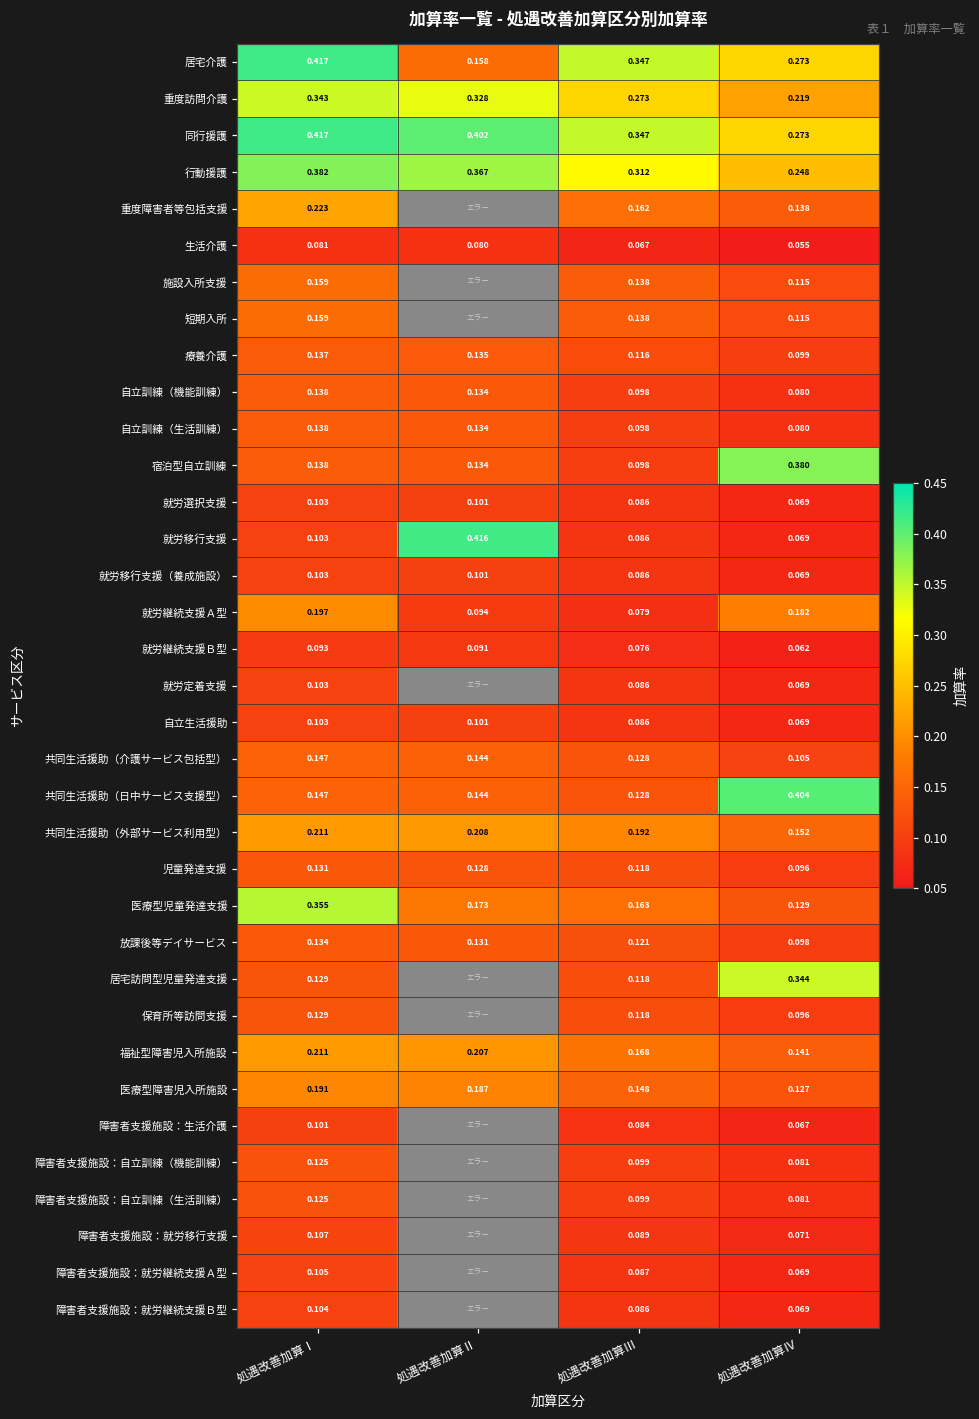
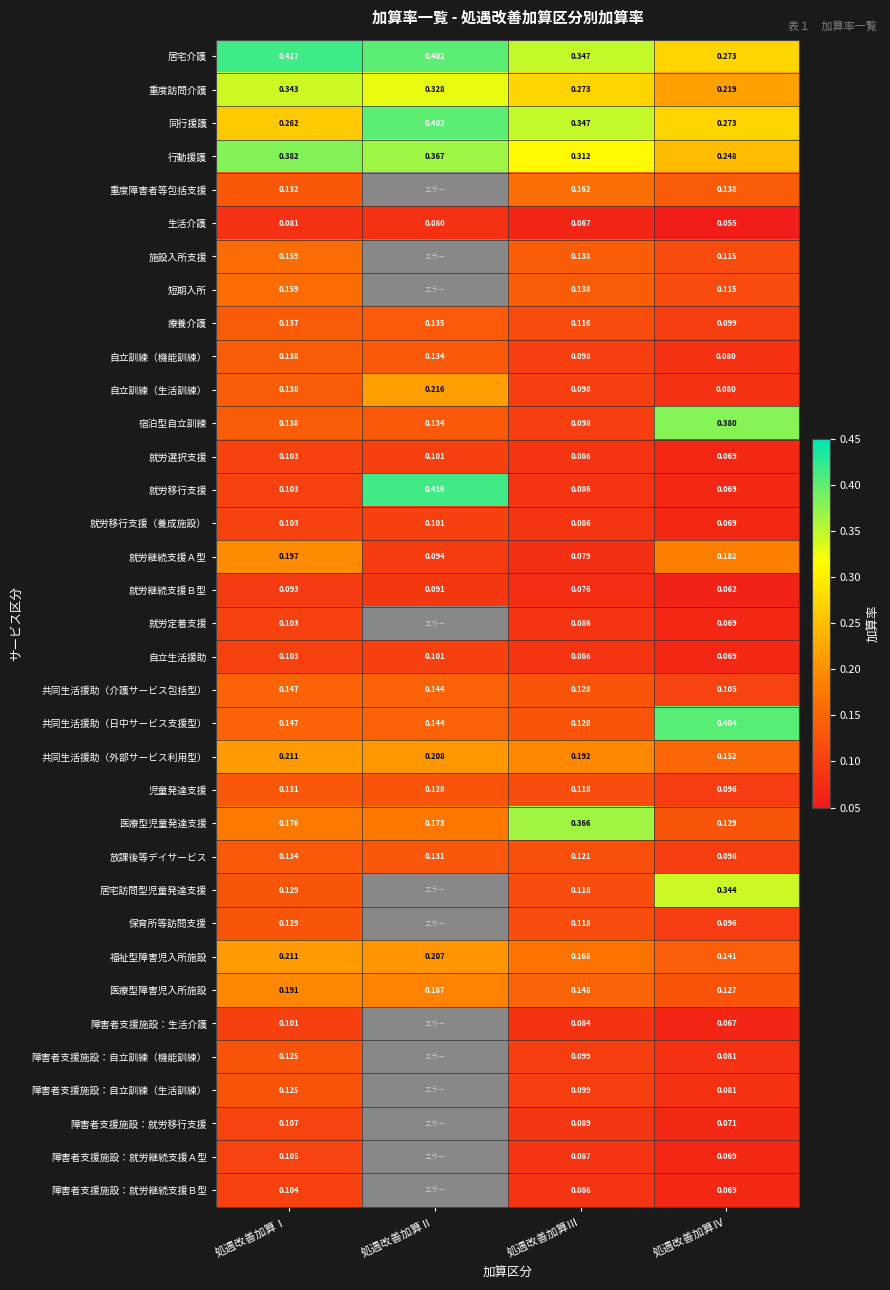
  {
    "居宅介護": {
      "処遇改善加算Ⅰ": 0.417,
-     "処遇改善加算Ⅱ": 0.158,
+     "処遇改善加算Ⅱ": 0.402,
      "処遇改善加算Ⅲ": 0.347,
      "処遇改善加算Ⅳ": 0.273
    },
    "重度訪問介護": {
      "処遇改善加算Ⅰ": 0.343,
      "処遇改善加算Ⅱ": 0.328,
      "処遇改善加算Ⅲ": 0.273,
      "処遇改善加算Ⅳ": 0.219
    },
    "同行援護": {
-     "処遇改善加算Ⅰ": 0.417,
+     "処遇改善加算Ⅰ": 0.262,
      "処遇改善加算Ⅱ": 0.402,
      "処遇改善加算Ⅲ": 0.347,
      "処遇改善加算Ⅳ": 0.273
    },
    "行動援護": {
      "処遇改善加算Ⅰ": 0.382,
      "処遇改善加算Ⅱ": 0.367,
      "処遇改善加算Ⅲ": 0.312,
      "処遇改善加算Ⅳ": 0.248
    },
    "重度障害者等包括支援": {
-     "処遇改善加算Ⅰ": 0.223,
+     "処遇改善加算Ⅰ": 0.132,
      "処遇改善加算Ⅲ": 0.162,
      "処遇改善加算Ⅳ": 0.138
    },
    "生活介護": {
      "処遇改善加算Ⅰ": 0.081,
      "処遇改善加算Ⅱ": 0.080,
      "処遇改善加算Ⅲ": 0.067,
      "処遇改善加算Ⅳ": 0.055
    },
    "施設入所支援": {
      "処遇改善加算Ⅰ": 0.159,
      "処遇改善加算Ⅲ": 0.138,
      "処遇改善加算Ⅳ": 0.115
    },
    "短期入所": {
      "処遇改善加算Ⅰ": 0.159,
      "処遇改善加算Ⅲ": 0.138,
      "処遇改善加算Ⅳ": 0.115
    },
    "療養介護": {
      "処遇改善加算Ⅰ": 0.137,
      "処遇改善加算Ⅱ": 0.135,
      "処遇改善加算Ⅲ": 0.116,
      "処遇改善加算Ⅳ": 0.099
    },
    "自立訓練（機能訓練）": {
      "処遇改善加算Ⅰ": 0.138,
      "処遇改善加算Ⅱ": 0.134,
      "処遇改善加算Ⅲ": 0.098,
      "処遇改善加算Ⅳ": 0.080
    },
    "自立訓練（生活訓練）": {
      "処遇改善加算Ⅰ": 0.138,
-     "処遇改善加算Ⅱ": 0.134,
+     "処遇改善加算Ⅱ": 0.216,
      "処遇改善加算Ⅲ": 0.098,
      "処遇改善加算Ⅳ": 0.080
    },
    "宿泊型自立訓練": {
      "処遇改善加算Ⅰ": 0.138,
      "処遇改善加算Ⅱ": 0.134,
      "処遇改善加算Ⅲ": 0.098,
      "処遇改善加算Ⅳ": 0.380
    },
    "就労選択支援": {
      "処遇改善加算Ⅰ": 0.103,
      "処遇改善加算Ⅱ": 0.101,
      "処遇改善加算Ⅲ": 0.086,
      "処遇改善加算Ⅳ": 0.069
    },
    "就労移行支援": {
      "処遇改善加算Ⅰ": 0.103,
      "処遇改善加算Ⅱ": 0.416,
      "処遇改善加算Ⅲ": 0.086,
      "処遇改善加算Ⅳ": 0.069
    },
    "就労移行支援（養成施設）": {
      "処遇改善加算Ⅰ": 0.103,
      "処遇改善加算Ⅱ": 0.101,
      "処遇改善加算Ⅲ": 0.086,
      "処遇改善加算Ⅳ": 0.069
    },
    "就労継続支援Ａ型": {
      "処遇改善加算Ⅰ": 0.197,
      "処遇改善加算Ⅱ": 0.094,
      "処遇改善加算Ⅲ": 0.079,
      "処遇改善加算Ⅳ": 0.182
    },
    "就労継続支援Ｂ型": {
      "処遇改善加算Ⅰ": 0.093,
      "処遇改善加算Ⅱ": 0.091,
      "処遇改善加算Ⅲ": 0.076,
      "処遇改善加算Ⅳ": 0.062
    },
    "就労定着支援": {
      "処遇改善加算Ⅰ": 0.103,
      "処遇改善加算Ⅲ": 0.086,
      "処遇改善加算Ⅳ": 0.069
    },
    "自立生活援助": {
      "処遇改善加算Ⅰ": 0.103,
      "処遇改善加算Ⅱ": 0.101,
      "処遇改善加算Ⅲ": 0.086,
      "処遇改善加算Ⅳ": 0.069
    },
    "共同生活援助（介護サービス包括型）": {
      "処遇改善加算Ⅰ": 0.147,
      "処遇改善加算Ⅱ": 0.144,
      "処遇改善加算Ⅲ": 0.128,
      "処遇改善加算Ⅳ": 0.105
    },
    "共同生活援助（日中サービス支援型）": {
      "処遇改善加算Ⅰ": 0.147,
      "処遇改善加算Ⅱ": 0.144,
      "処遇改善加算Ⅲ": 0.128,
      "処遇改善加算Ⅳ": 0.404
    },
    "共同生活援助（外部サービス利用型）": {
      "処遇改善加算Ⅰ": 0.211,
      "処遇改善加算Ⅱ": 0.208,
      "処遇改善加算Ⅲ": 0.192,
      "処遇改善加算Ⅳ": 0.152
    },
    "児童発達支援": {
      "処遇改善加算Ⅰ": 0.131,
      "処遇改善加算Ⅱ": 0.128,
      "処遇改善加算Ⅲ": 0.118,
      "処遇改善加算Ⅳ": 0.096
    },
    "医療型児童発達支援": {
-     "処遇改善加算Ⅰ": 0.355,
+     "処遇改善加算Ⅰ": 0.176,
      "処遇改善加算Ⅱ": 0.173,
-     "処遇改善加算Ⅲ": 0.163,
+     "処遇改善加算Ⅲ": 0.366,
      "処遇改善加算Ⅳ": 0.129
    },
    "放課後等デイサービス": {
      "処遇改善加算Ⅰ": 0.134,
      "処遇改善加算Ⅱ": 0.131,
      "処遇改善加算Ⅲ": 0.121,
      "処遇改善加算Ⅳ": 0.098
    },
    "居宅訪問型児童発達支援": {
      "処遇改善加算Ⅰ": 0.129,
      "処遇改善加算Ⅲ": 0.118,
      "処遇改善加算Ⅳ": 0.344
    },
    "保育所等訪問支援": {
      "処遇改善加算Ⅰ": 0.129,
      "処遇改善加算Ⅲ": 0.118,
      "処遇改善加算Ⅳ": 0.096
    },
    "福祉型障害児入所施設": {
      "処遇改善加算Ⅰ": 0.211,
      "処遇改善加算Ⅱ": 0.207,
      "処遇改善加算Ⅲ": 0.168,
      "処遇改善加算Ⅳ": 0.141
    },
    "医療型障害児入所施設": {
      "処遇改善加算Ⅰ": 0.191,
      "処遇改善加算Ⅱ": 0.187,
      "処遇改善加算Ⅲ": 0.148,
      "処遇改善加算Ⅳ": 0.127
    },
    "障害者支援施設：生活介護": {
      "処遇改善加算Ⅰ": 0.101,
      "処遇改善加算Ⅲ": 0.084,
      "処遇改善加算Ⅳ": 0.067
    },
    "障害者支援施設：自立訓練（機能訓練）": {
      "処遇改善加算Ⅰ": 0.125,
      "処遇改善加算Ⅲ": 0.099,
      "処遇改善加算Ⅳ": 0.081
    },
    "障害者支援施設：自立訓練（生活訓練）": {
      "処遇改善加算Ⅰ": 0.125,
      "処遇改善加算Ⅲ": 0.099,
      "処遇改善加算Ⅳ": 0.081
    },
    "障害者支援施設：就労移行支援": {
      "処遇改善加算Ⅰ": 0.107,
      "処遇改善加算Ⅲ": 0.089,
      "処遇改善加算Ⅳ": 0.071
    },
    "障害者支援施設：就労継続支援Ａ型": {
      "処遇改善加算Ⅰ": 0.105,
      "処遇改善加算Ⅲ": 0.087,
      "処遇改善加算Ⅳ": 0.069
    },
    "障害者支援施設：就労継続支援Ｂ型": {
      "処遇改善加算Ⅰ": 0.104,
      "処遇改善加算Ⅲ": 0.086,
      "処遇改善加算Ⅳ": 0.069
    }
  }
